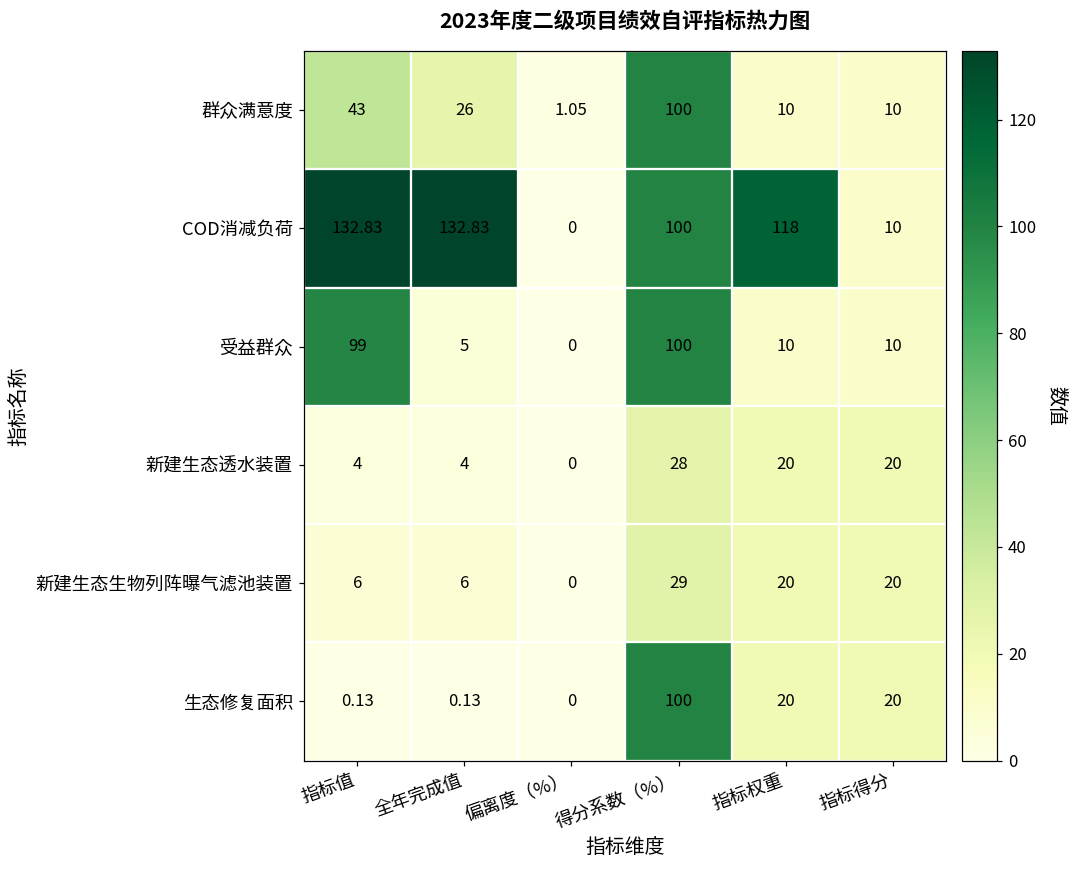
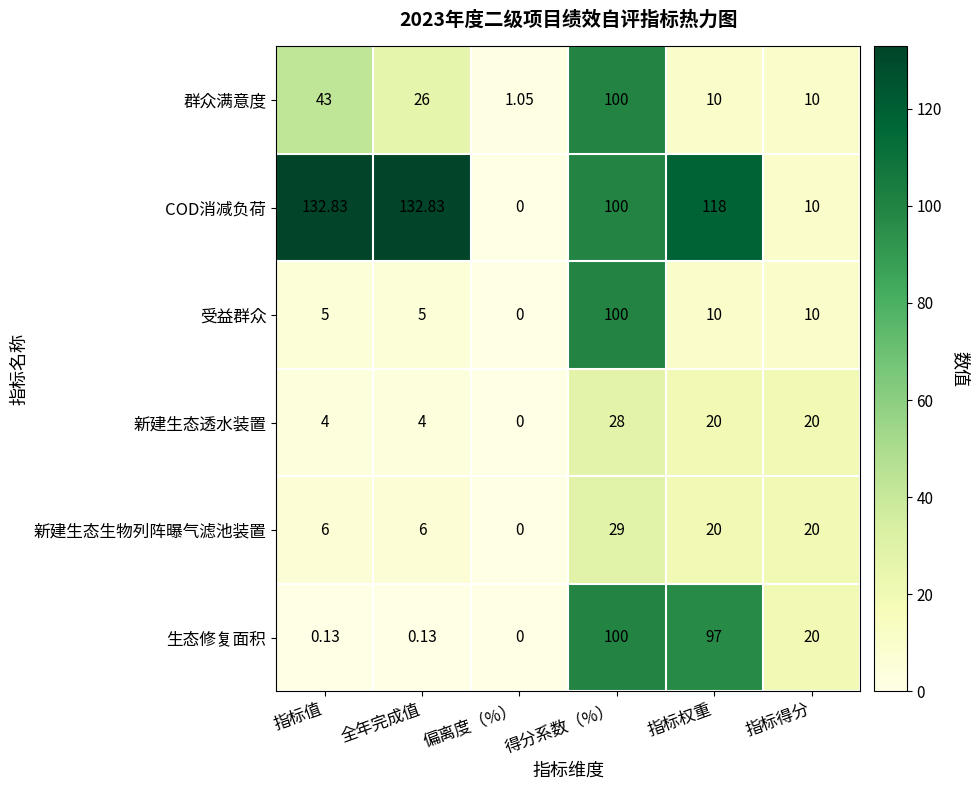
  {
    "群众满意度": {
      "指标值": 43,
      "全年完成值": 26,
      "偏离度（%）": 1.05,
      "得分系数（%）": 100,
      "指标权重": 10,
      "指标得分": 10
    },
    "COD消减负荷": {
      "指标值": 132.83,
      "全年完成值": 132.83,
      "偏离度（%）": 0,
      "得分系数（%）": 100,
      "指标权重": 118,
      "指标得分": 10
    },
    "受益群众": {
-     "指标值": 99,
+     "指标值": 5,
      "全年完成值": 5,
      "偏离度（%）": 0,
      "得分系数（%）": 100,
      "指标权重": 10,
      "指标得分": 10
    },
    "新建生态透水装置": {
      "指标值": 4,
      "全年完成值": 4,
      "偏离度（%）": 0,
      "得分系数（%）": 28,
      "指标权重": 20,
      "指标得分": 20
    },
    "新建生态生物列阵曝气滤池装置": {
      "指标值": 6,
      "全年完成值": 6,
      "偏离度（%）": 0,
      "得分系数（%）": 29,
      "指标权重": 20,
      "指标得分": 20
    },
    "生态修复面积": {
      "指标值": 0.13,
      "全年完成值": 0.13,
      "偏离度（%）": 0,
      "得分系数（%）": 100,
-     "指标权重": 20,
+     "指标权重": 97,
      "指标得分": 20
    }
  }
